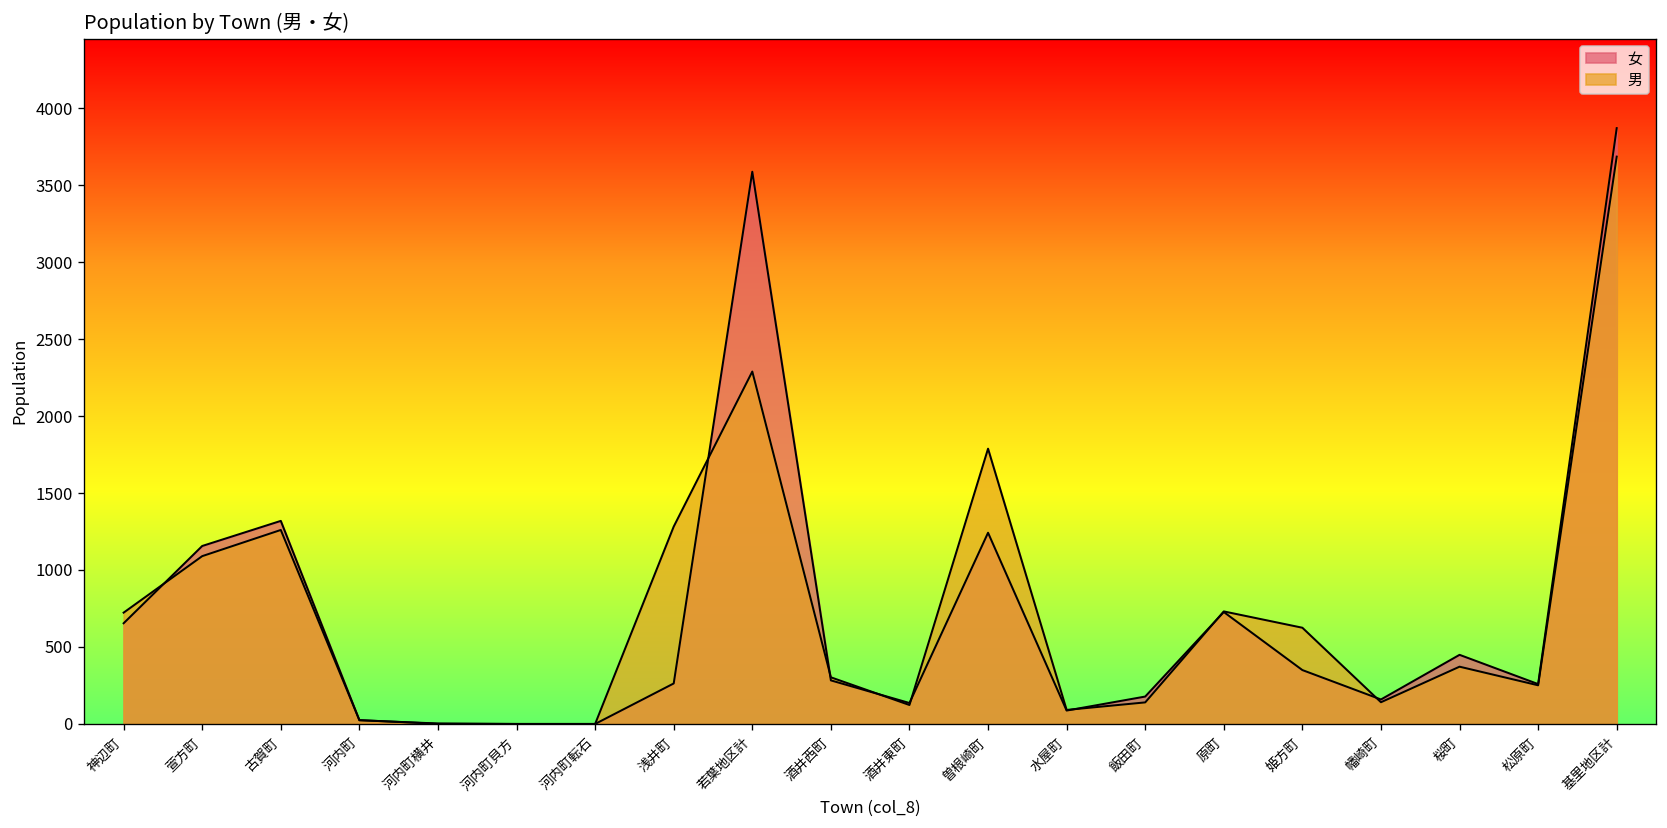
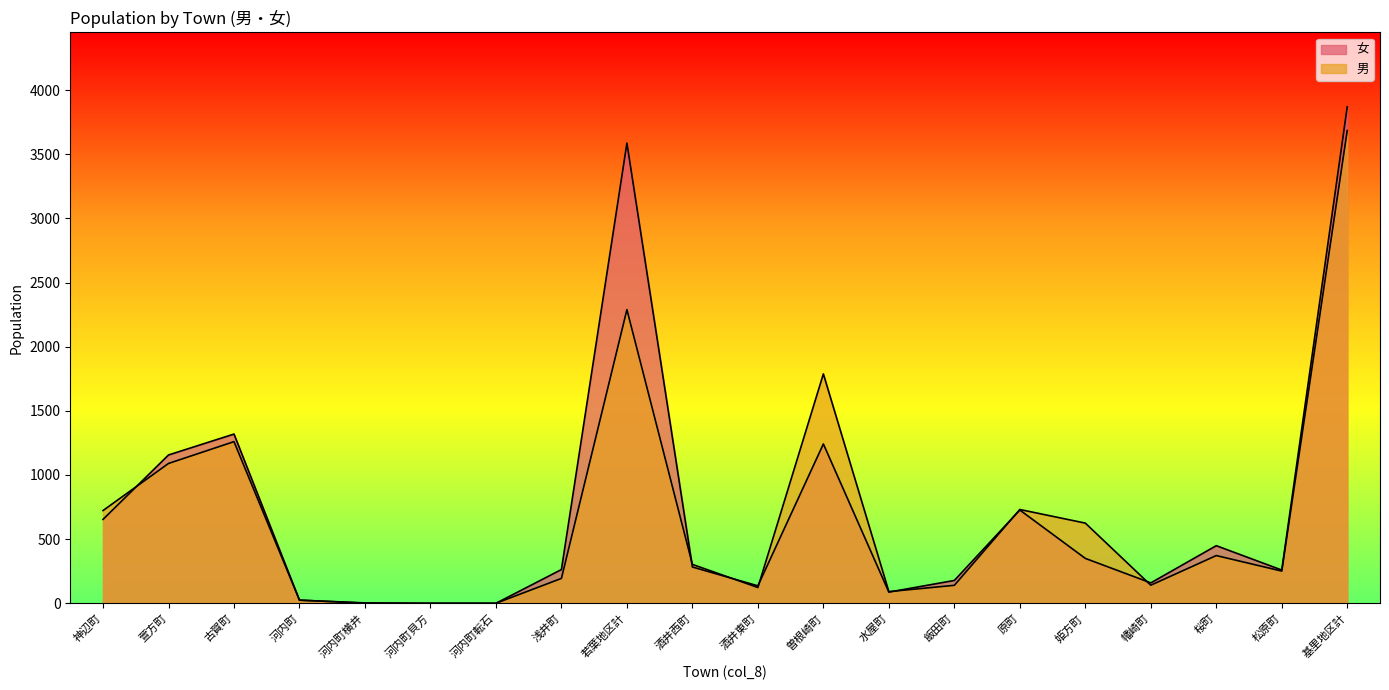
  {
    "女": {
      "神辺町": 650,
      "萱方町": 1160,
      "古賀町": 1320,
      "浅井町": 260,
      "若葉地区計": 3590,
      "酒井西町": 280,
      "曽根崎町": 1240,
      "飯田町": 180,
      "姫方町": 350,
      "桜町": 450,
      "基里地区計": 3870
    },
    "男": {
      "神辺町": 720,
      "萱方町": 1090,
      "古賀町": 1260,
-     "浅井町": 1280,
+     "浅井町": 190,
      "若葉地区計": 2290,
      "酒井西町": 300,
      "曽根崎町": 1790,
      "飯田町": 140,
      "姫方町": 630,
      "桜町": 370,
      "基里地区計": 3690
    }
  }
